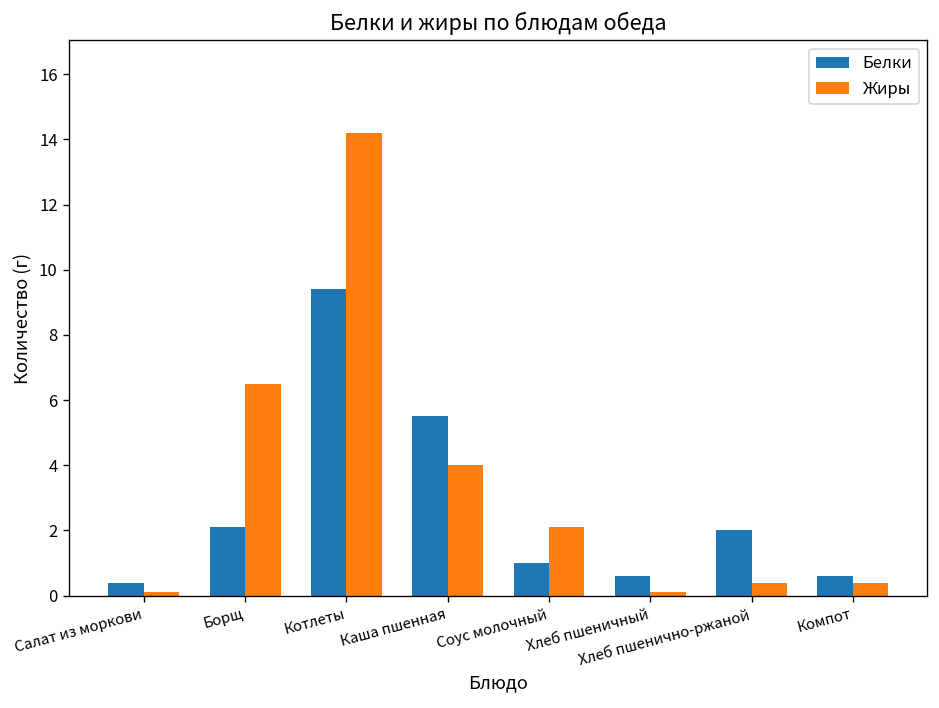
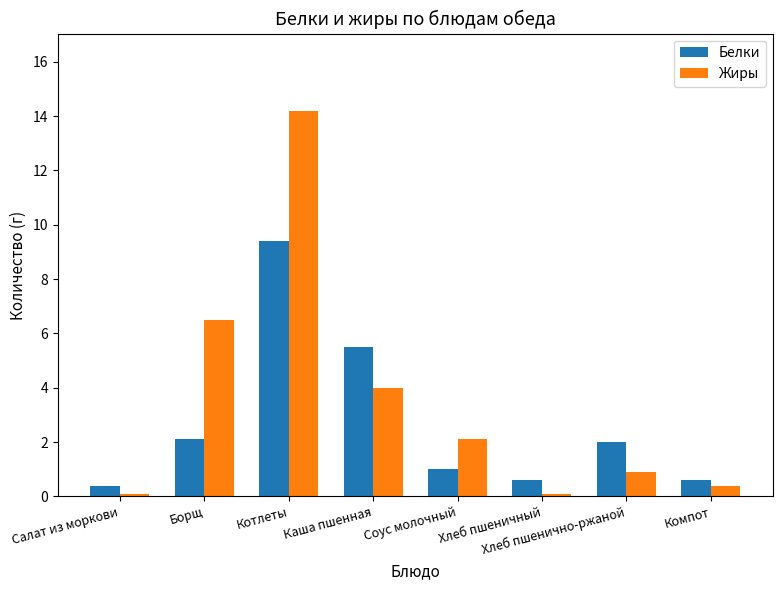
  {
    "Белки": {
      "Салат из моркови": 0.4,
      "Борщ": 2.1,
      "Котлеты": 9.4,
      "Каша пшенная": 5.5,
      "Соус молочный": 1.0,
      "Хлеб пшеничный": 0.6,
      "Хлеб пшенично-ржаной": 2.0,
      "Компот": 0.6
    },
    "Жиры": {
      "Салат из моркови": 0.1,
      "Борщ": 6.5,
      "Котлеты": 14.2,
      "Каша пшенная": 4.0,
      "Соус молочный": 2.1,
      "Хлеб пшеничный": 0.1,
-     "Хлеб пшенично-ржаной": 0.4,
+     "Хлеб пшенично-ржаной": 0.9,
      "Компот": 0.4
    }
  }
